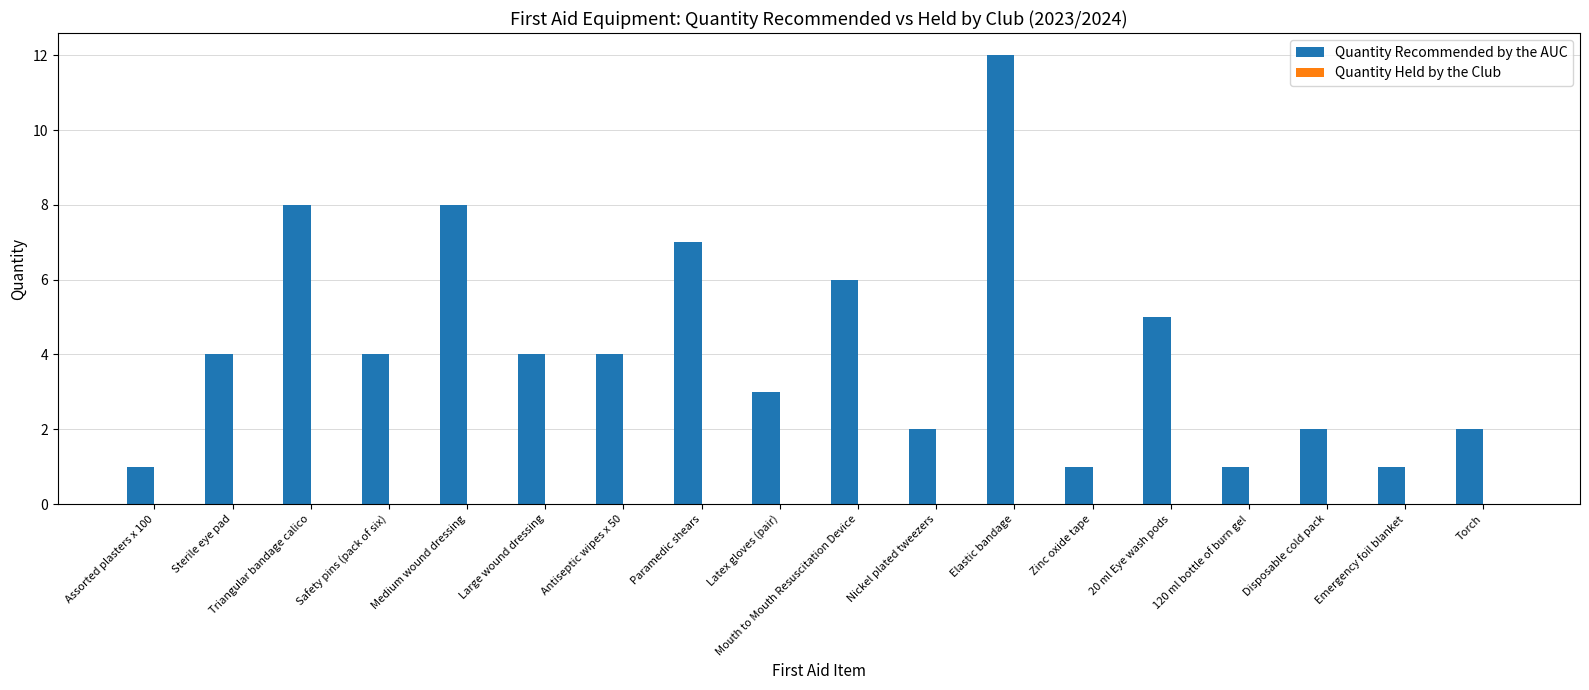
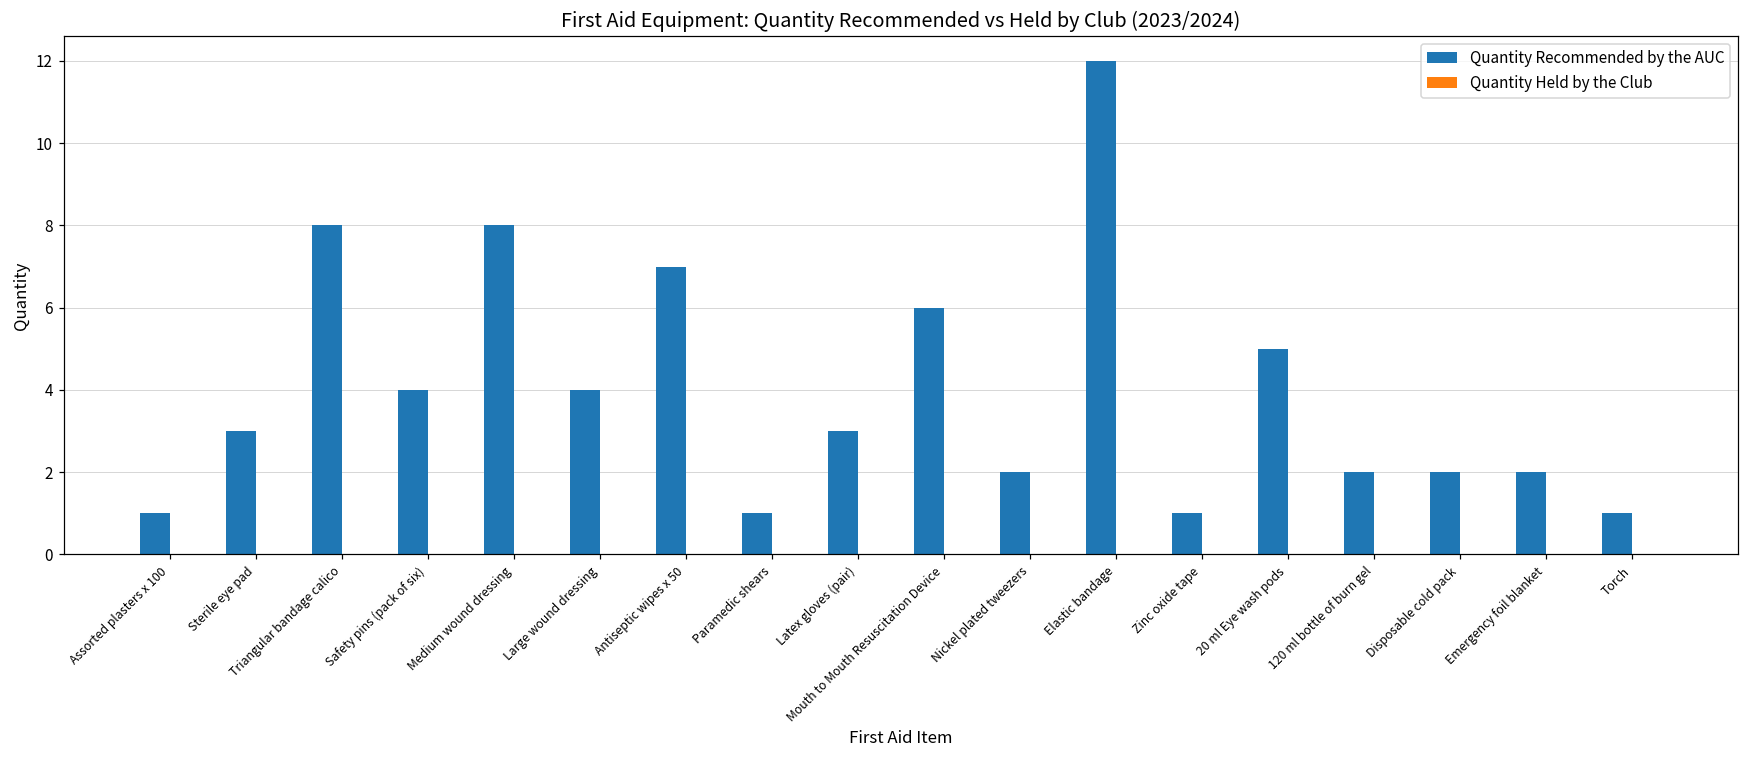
  {
    "Quantity Recommended by the AUC": {
      "Assorted plasters x 100": 1,
-     "Sterile eye pad": 4,
+     "Sterile eye pad": 3,
      "Triangular bandage calico": 8,
      "Safety pins (pack of six)": 4,
      "Medium wound dressing": 8,
      "Large wound dressing": 4,
-     "Antiseptic wipes x 50": 4,
-     "Paramedic shears": 7,
+     "Antiseptic wipes x 50": 7,
+     "Paramedic shears": 1,
      "Latex gloves (pair)": 3,
      "Mouth to Mouth Resuscitation Device": 6,
      "Nickel plated tweezers": 2,
      "Elastic bandage": 12,
      "Zinc oxide tape": 1,
      "20 ml Eye wash pods": 5,
-     "120 ml bottle of burn gel": 1,
+     "120 ml bottle of burn gel": 2,
      "Disposable cold pack": 2,
-     "Emergency foil blanket": 1,
-     "Torch": 2
+     "Emergency foil blanket": 2,
+     "Torch": 1
    },
    "Quantity Held by the Club": {
      "Assorted plasters x 100": 0,
      "Sterile eye pad": 0,
      "Triangular bandage calico": 0,
      "Safety pins (pack of six)": 0,
      "Medium wound dressing": 0,
      "Large wound dressing": 0,
      "Antiseptic wipes x 50": 0,
      "Paramedic shears": 0,
      "Latex gloves (pair)": 0,
      "Mouth to Mouth Resuscitation Device": 0,
      "Nickel plated tweezers": 0,
      "Elastic bandage": 0,
      "Zinc oxide tape": 0,
      "20 ml Eye wash pods": 0,
      "120 ml bottle of burn gel": 0,
      "Disposable cold pack": 0,
      "Emergency foil blanket": 0,
      "Torch": 0
    }
  }
